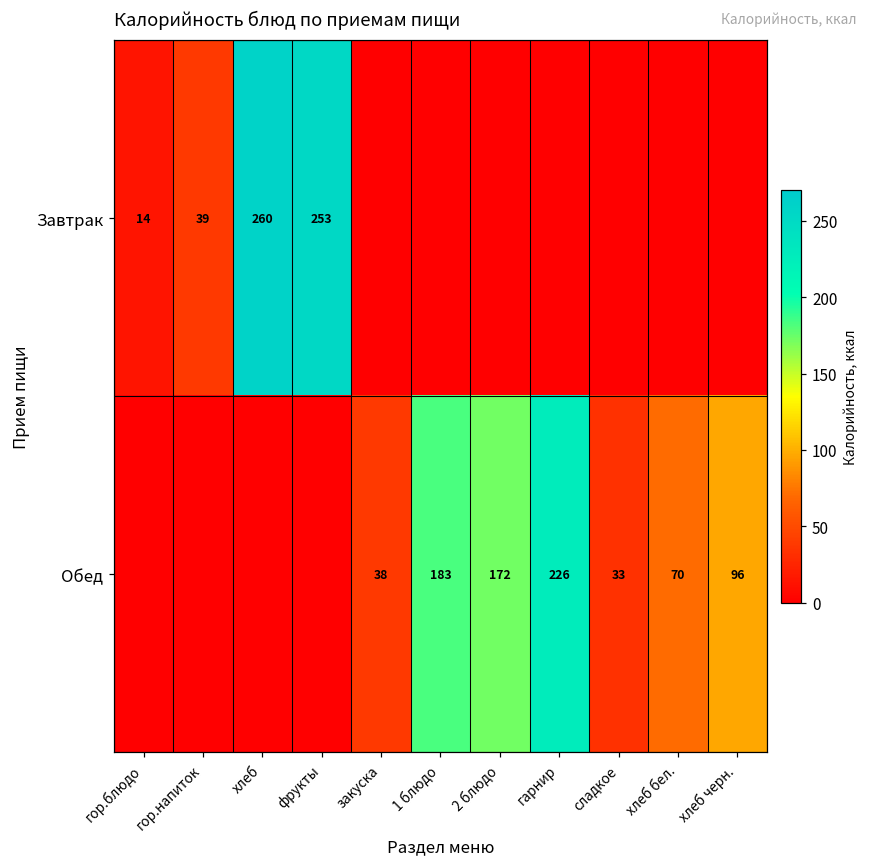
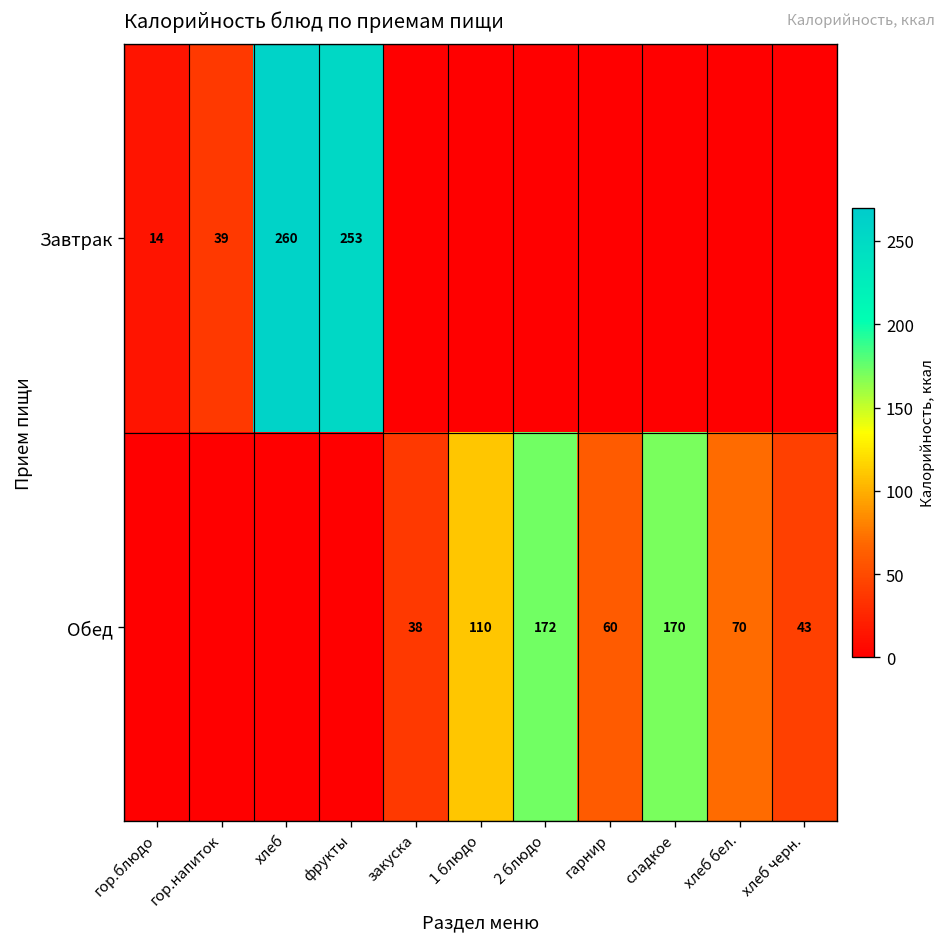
  {
    "Завтрак": {
      "гор.блюдо": 14,
      "гор.напиток": 39,
      "хлеб": 260,
      "фрукты": 253
    },
    "Обед": {
      "закуска": 38,
-     "1 блюдо": 183,
+     "1 блюдо": 110,
      "2 блюдо": 172,
-     "гарнир": 226,
-     "сладкое": 33,
+     "гарнир": 60,
+     "сладкое": 170,
      "хлеб бел.": 70,
-     "хлеб черн.": 96
+     "хлеб черн.": 43
    }
  }
